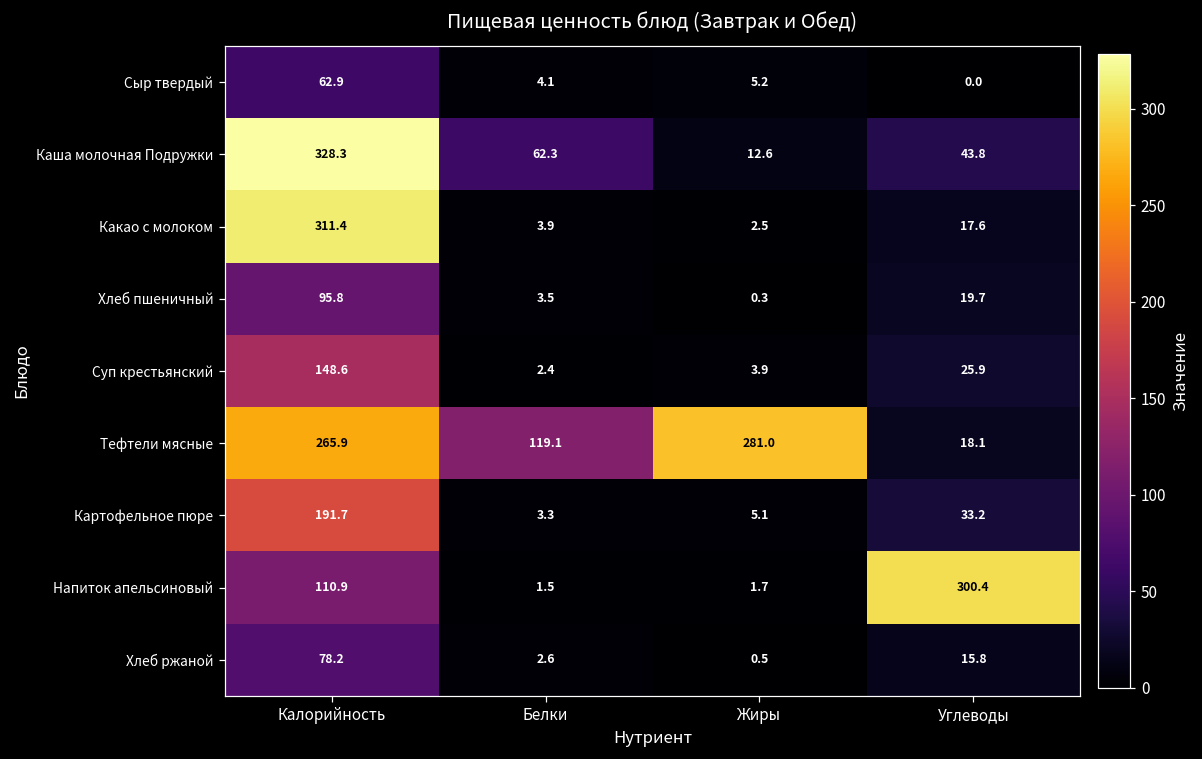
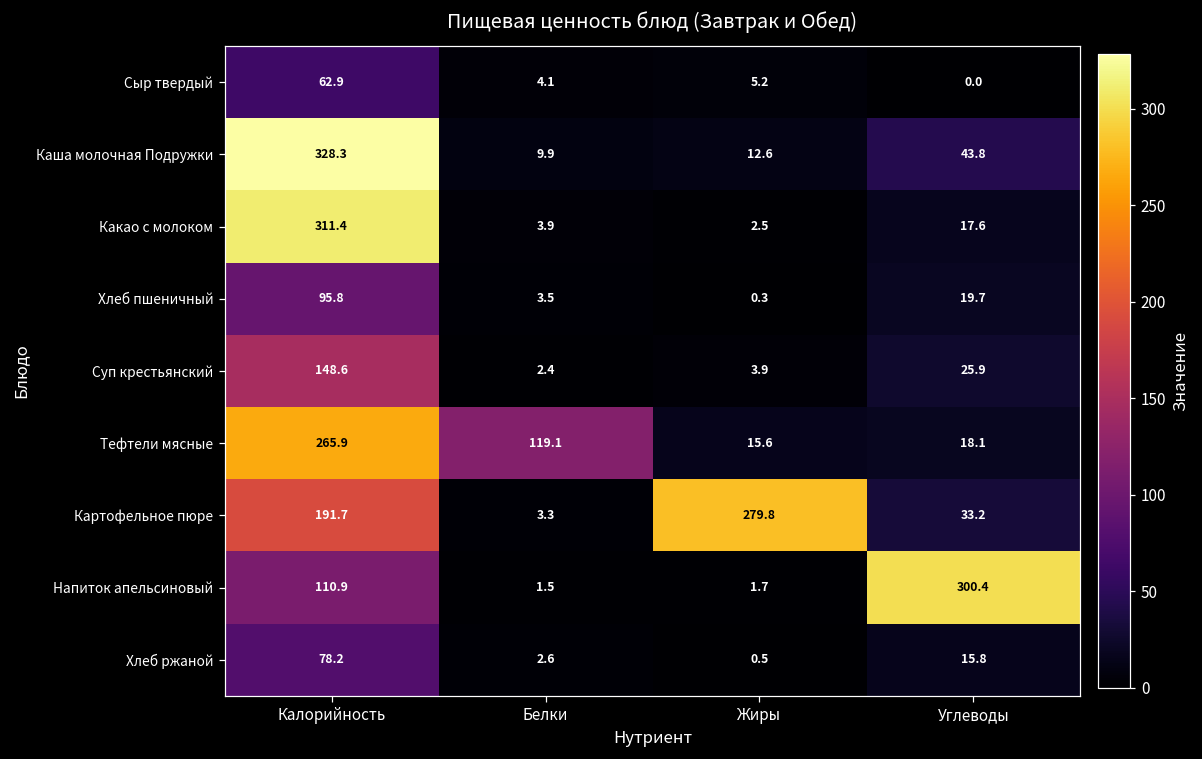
  {
    "Сыр твердый": {
      "Калорийность": 62.9,
      "Белки": 4.1,
      "Жиры": 5.2,
      "Углеводы": 0.0
    },
    "Каша молочная Подружки": {
      "Калорийность": 328.3,
-     "Белки": 62.3,
+     "Белки": 9.9,
      "Жиры": 12.6,
      "Углеводы": 43.8
    },
    "Какао с молоком": {
      "Калорийность": 311.4,
      "Белки": 3.9,
      "Жиры": 2.5,
      "Углеводы": 17.6
    },
    "Хлеб пшеничный": {
      "Калорийность": 95.8,
      "Белки": 3.5,
      "Жиры": 0.3,
      "Углеводы": 19.7
    },
    "Суп крестьянский": {
      "Калорийность": 148.6,
      "Белки": 2.4,
      "Жиры": 3.9,
      "Углеводы": 25.9
    },
    "Тефтели мясные": {
      "Калорийность": 265.9,
      "Белки": 119.1,
-     "Жиры": 281.0,
+     "Жиры": 15.6,
      "Углеводы": 18.1
    },
    "Картофельное пюре": {
      "Калорийность": 191.7,
      "Белки": 3.3,
-     "Жиры": 5.1,
+     "Жиры": 279.8,
      "Углеводы": 33.2
    },
    "Напиток апельсиновый": {
      "Калорийность": 110.9,
      "Белки": 1.5,
      "Жиры": 1.7,
      "Углеводы": 300.4
    },
    "Хлеб ржаной": {
      "Калорийность": 78.2,
      "Белки": 2.6,
      "Жиры": 0.5,
      "Углеводы": 15.8
    }
  }
